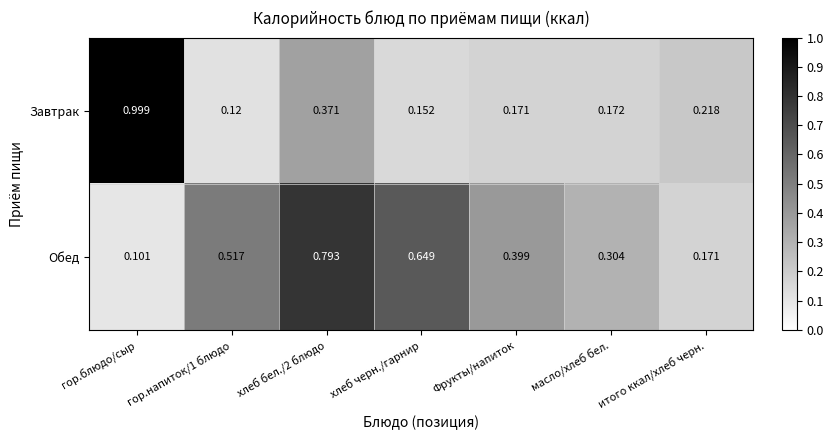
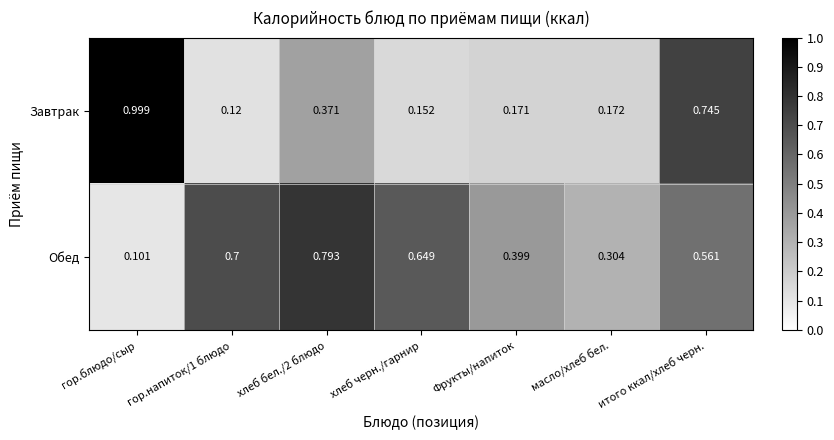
  {
    "Завтрак": {
      "гор.блюдо/сыр": 0.999,
      "гор.напиток/1 блюдо": 0.12,
      "хлеб бел./2 блюдо": 0.371,
      "хлеб черн./гарнир": 0.152,
      "Фрукты/напиток": 0.171,
      "масло/хлеб бел.": 0.172,
-     "итого ккал/хлеб черн.": 0.218
+     "итого ккал/хлеб черн.": 0.745
    },
    "Обед": {
      "гор.блюдо/сыр": 0.101,
-     "гор.напиток/1 блюдо": 0.517,
+     "гор.напиток/1 блюдо": 0.7,
      "хлеб бел./2 блюдо": 0.793,
      "хлеб черн./гарнир": 0.649,
      "Фрукты/напиток": 0.399,
      "масло/хлеб бел.": 0.304,
-     "итого ккал/хлеб черн.": 0.171
+     "итого ккал/хлеб черн.": 0.561
    }
  }
